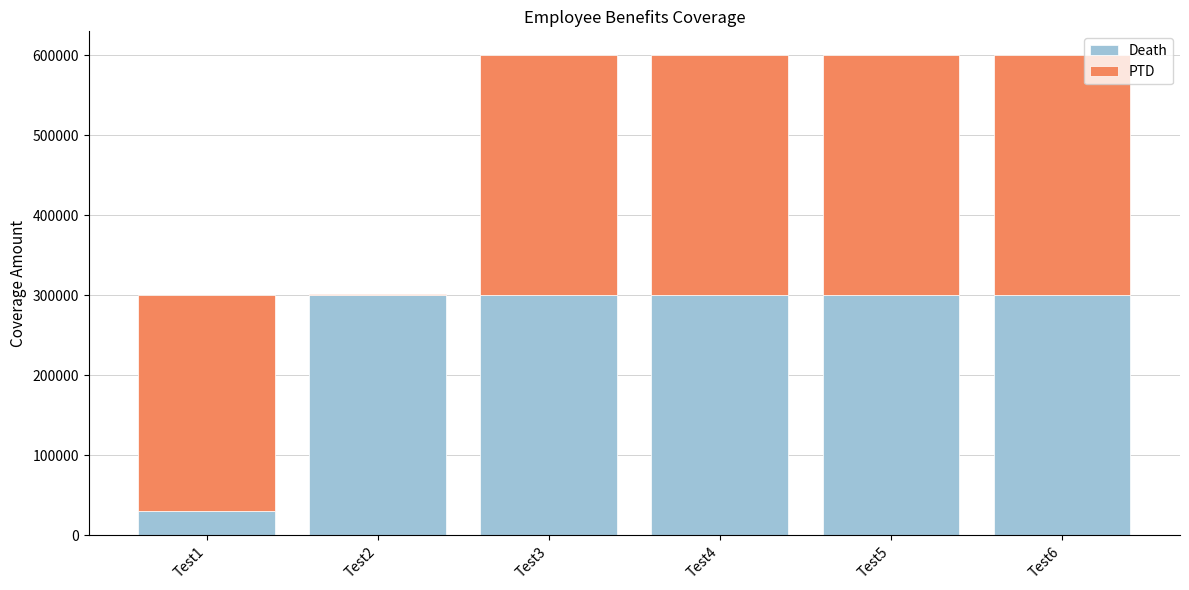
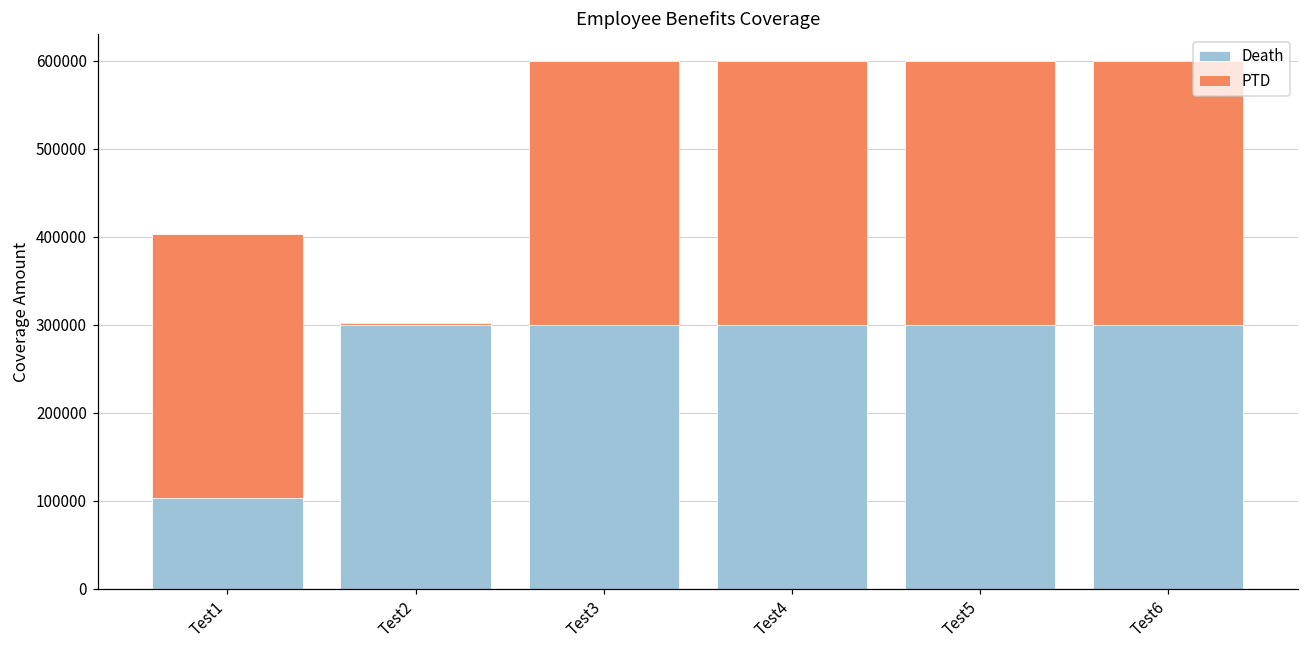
  {
    "Death": {
-     "Test1": 30000,
+     "Test1": 100000,
      "Test2": 300000,
      "Test3": 300000,
      "Test4": 300000,
      "Test5": 300000,
      "Test6": 300000
    },
    "PTD": {
-     "Test1": 270000,
+     "Test1": 300000,
      "Test3": 300000,
      "Test4": 300000,
      "Test5": 300000,
      "Test6": 300000
    }
  }
